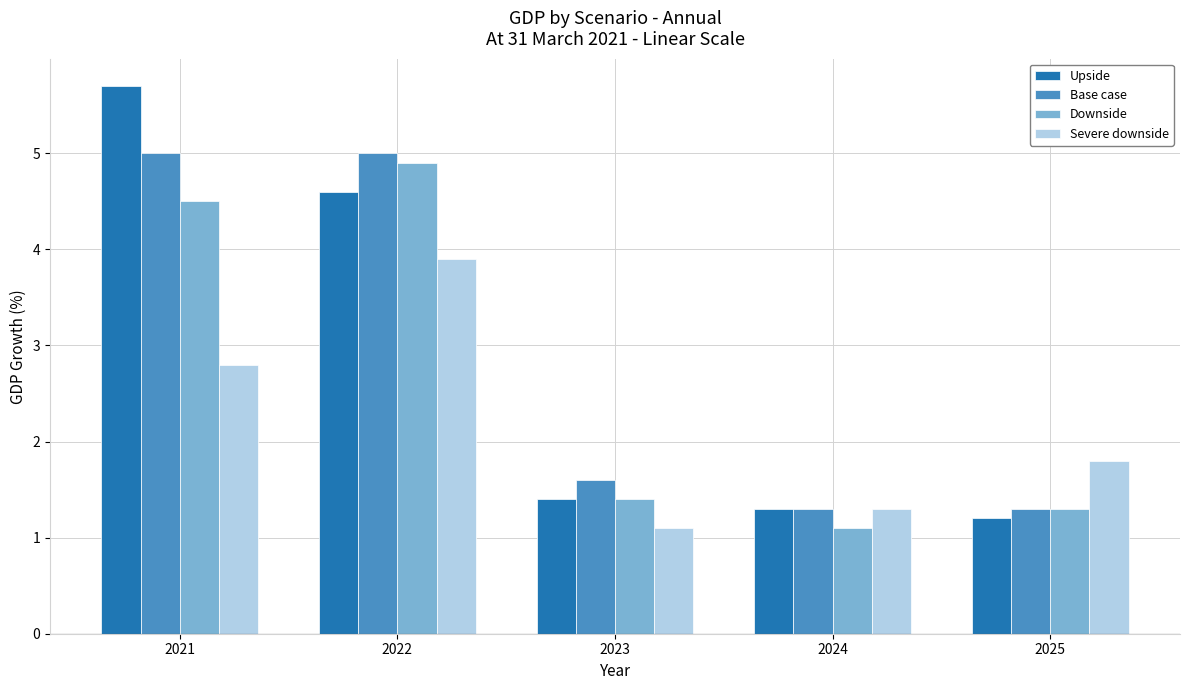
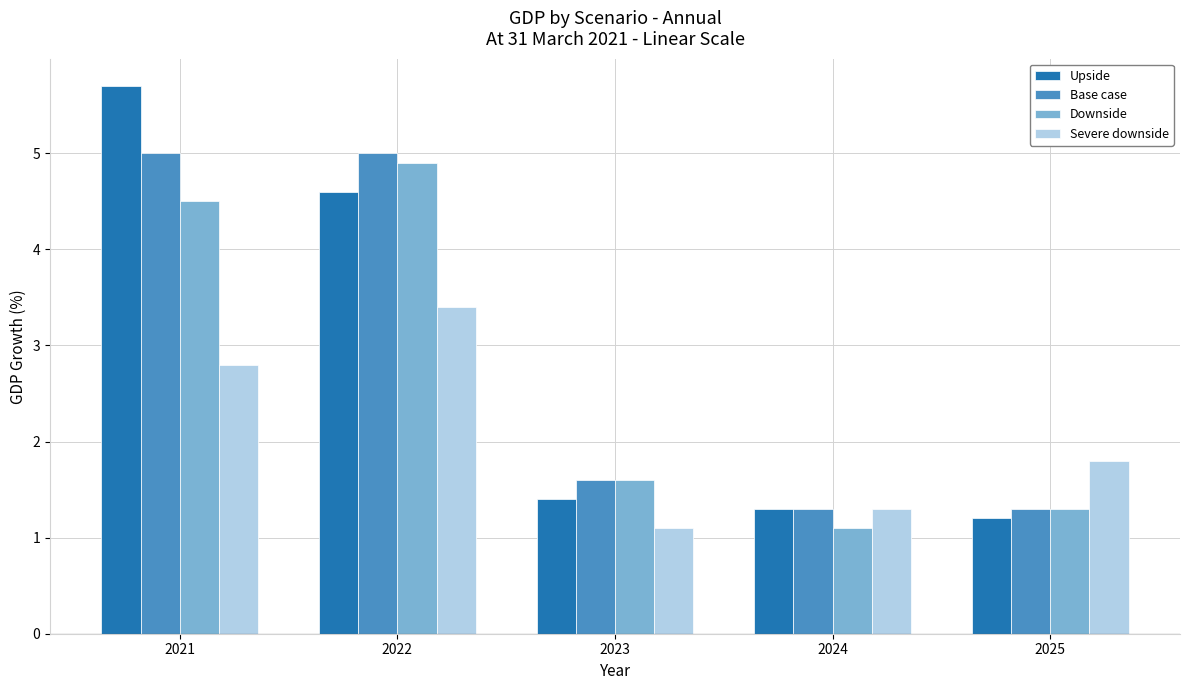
  {
    "Downside": {
      "2021": 4.5,
      "2022": 4.9,
-     "2023": 1.4,
+     "2023": 1.6,
      "2024": 1.1,
      "2025": 1.3
    },
    "Severe downside": {
      "2021": 2.8,
-     "2022": 3.9,
+     "2022": 3.4,
      "2023": 1.1,
      "2024": 1.3,
      "2025": 1.8
    }
  }
